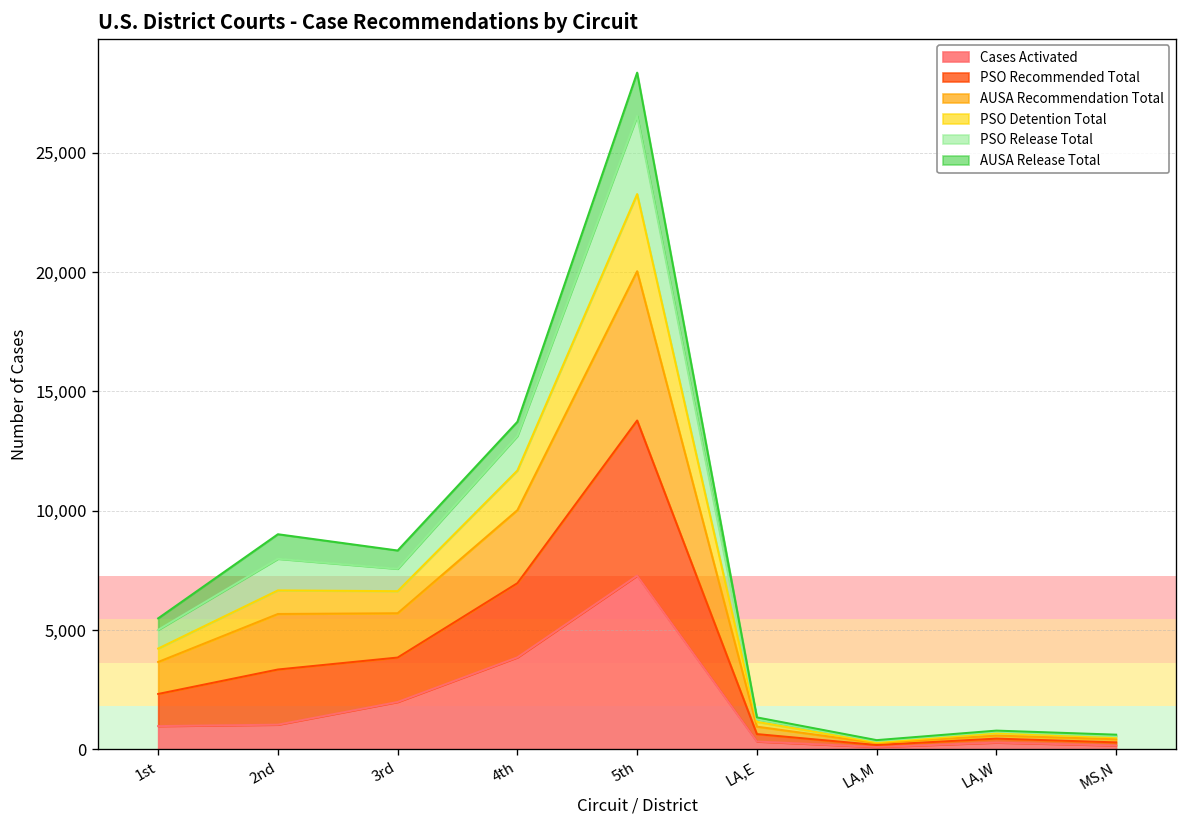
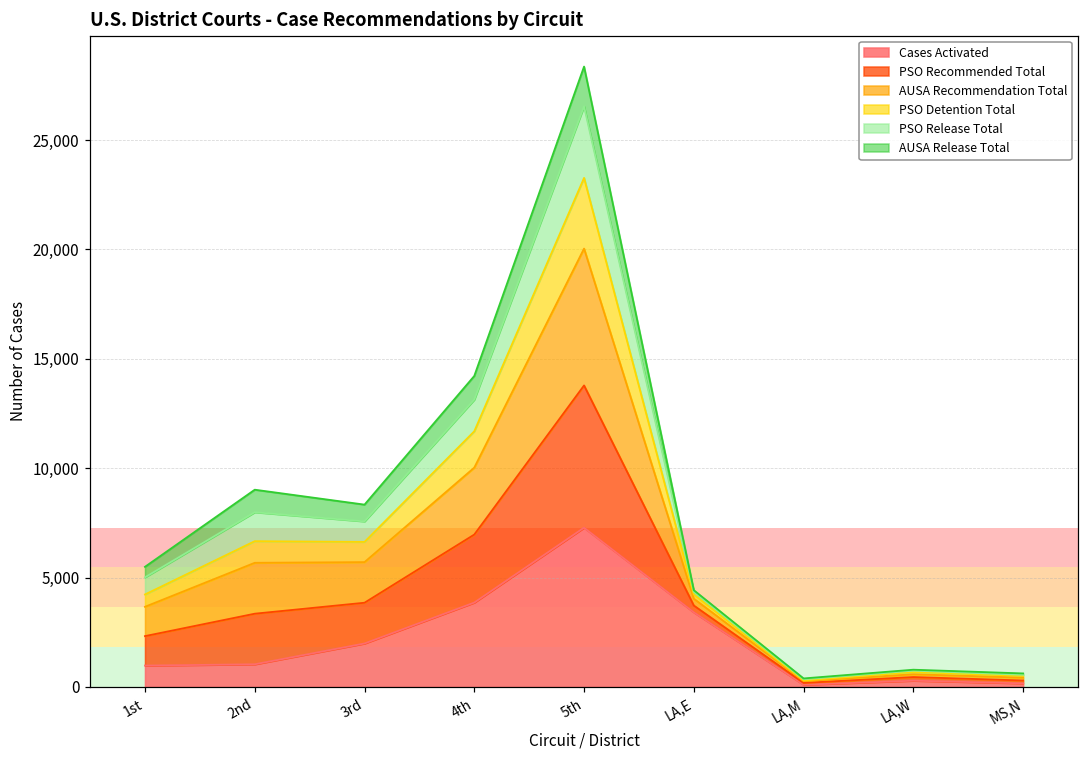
  {
    "Cases Activated": {
      "1st": "1,000",
      "2nd": "1,000",
      "3rd": "2,000",
      "4th": "3,900",
      "5th": "7,300",
-     "LA,E": "300",
+     "LA,E": "3,400",
      "LA,W": "300"
    },
    "PSO Recommended Total": {
      "1st": "1,300",
      "2nd": "2,300",
      "3rd": "1,900",
      "4th": "3,100",
      "5th": "6,500",
      "LA,E": "300"
    },
    "PSO Release Total": {
      "1st": "800",
      "2nd": "1,300",
      "3rd": "900",
      "4th": "1,400",
      "5th": "3,300"
    },
    "AUSA Release Total": {
      "1st": "500",
      "2nd": "1,000",
      "3rd": "800",
-     "4th": "600",
+     "4th": "1,100",
      "5th": "1,800"
    }
  }
